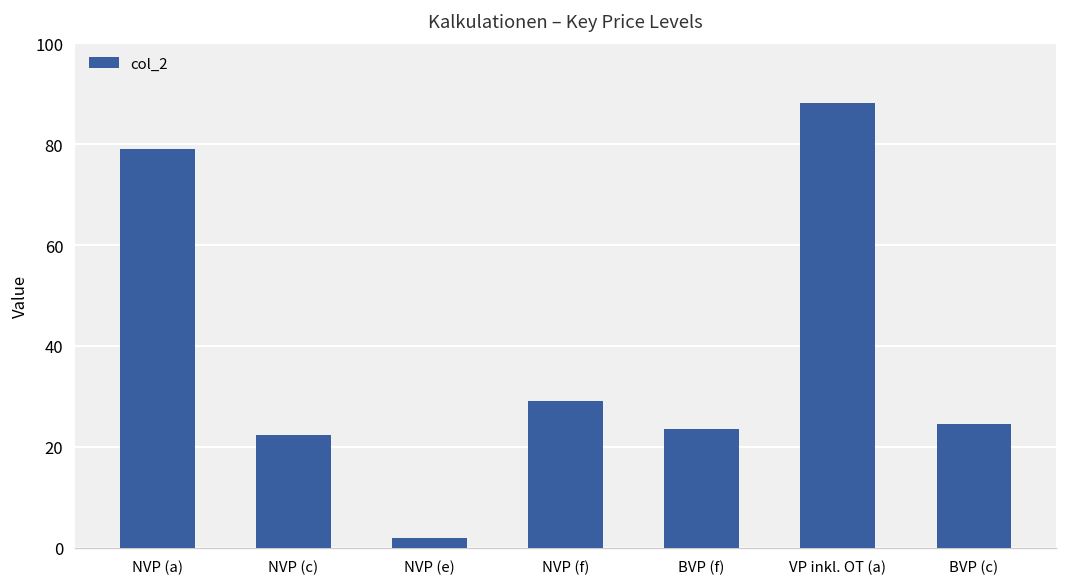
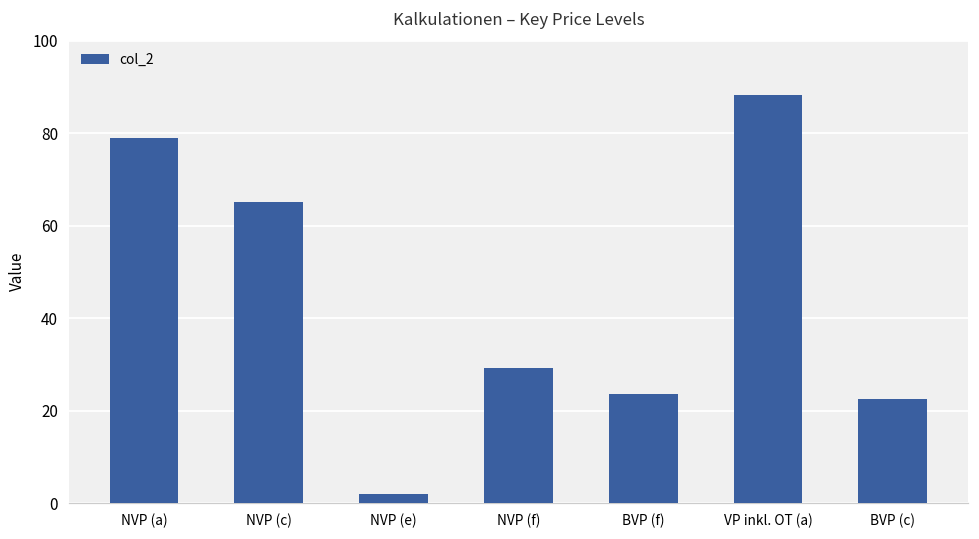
  {
    "NVP (a)": 79,
-   "NVP (c)": 22,
+   "NVP (c)": 65,
    "NVP (e)": 2,
    "NVP (f)": 29,
    "BVP (f)": 23,
    "VP inkl. OT (a)": 88,
-   "BVP (c)": 25
+   "BVP (c)": 22
  }
